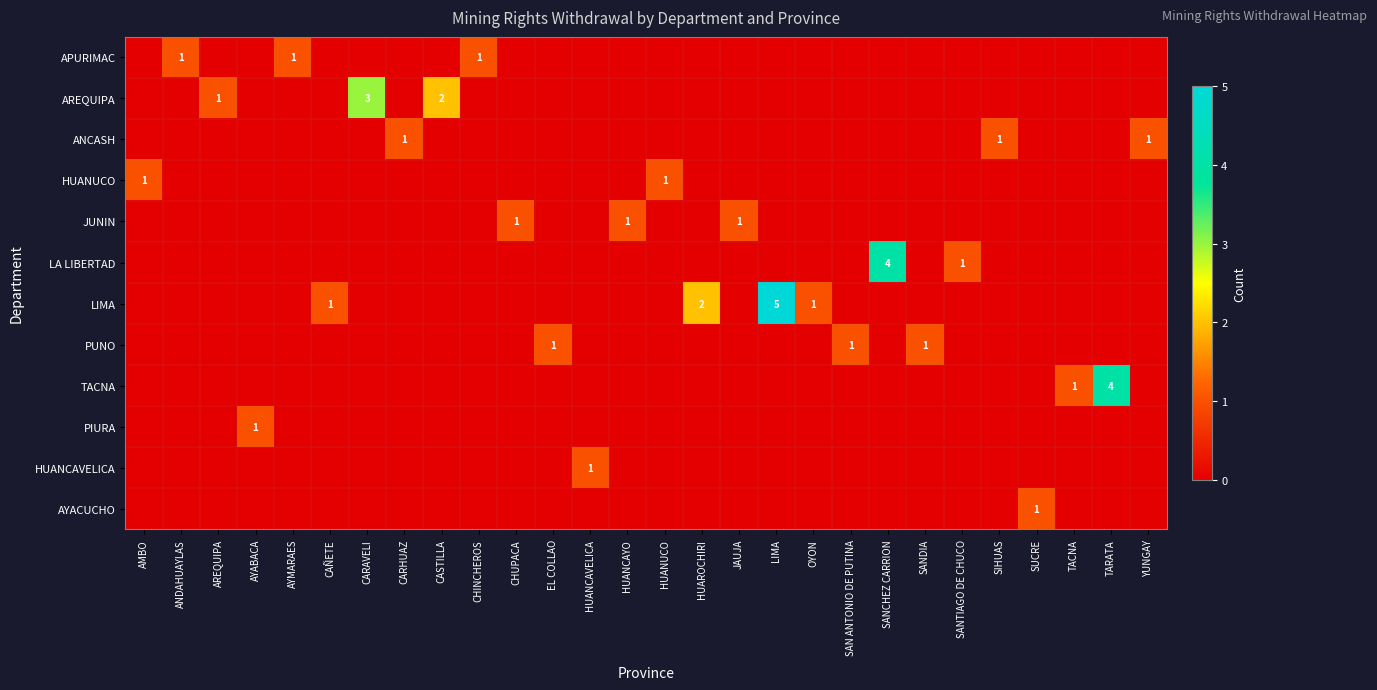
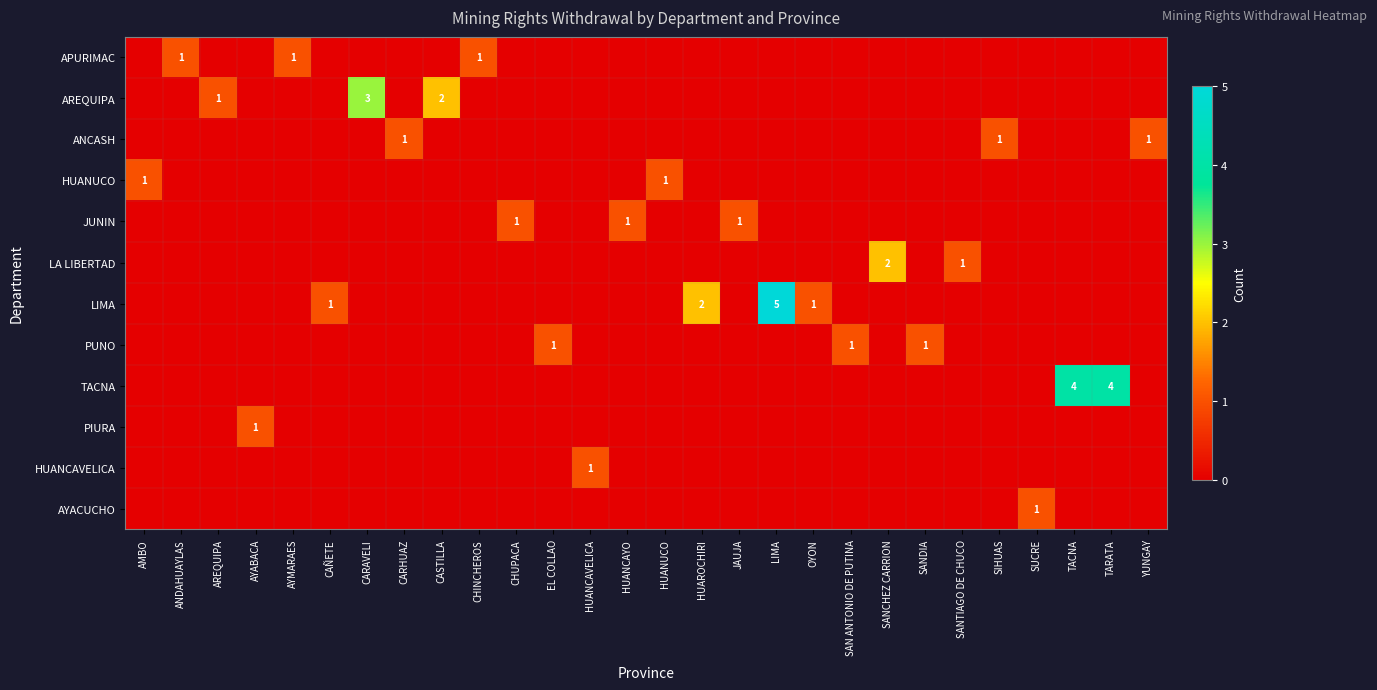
  {
    "APURIMAC": {
      "ANDAHUAYLAS": 1,
      "AYMARAES": 1,
      "CHINCHEROS": 1
    },
    "AREQUIPA": {
      "AREQUIPA": 1,
      "CARAVELI": 3,
      "CASTILLA": 2
    },
    "ANCASH": {
      "CARHUAZ": 1,
      "SIHUAS": 1,
      "YUNGAY": 1
    },
    "HUANUCO": {
      "AMBO": 1,
      "HUANUCO": 1
    },
    "JUNIN": {
      "CHUPACA": 1,
      "HUANCAYO": 1,
      "JAUJA": 1
    },
    "LA LIBERTAD": {
-     "SANCHEZ CARRION": 4,
+     "SANCHEZ CARRION": 2,
      "SANTIAGO DE CHUCO": 1
    },
    "LIMA": {
      "CAÑETE": 1,
      "HUAROCHIRI": 2,
      "LIMA": 5,
      "OYON": 1
    },
    "PUNO": {
      "EL COLLAO": 1,
      "SAN ANTONIO DE PUTINA": 1,
      "SANDIA": 1
    },
    "TACNA": {
-     "TACNA": 1,
+     "TACNA": 4,
      "TARATA": 4
    },
    "PIURA": {
      "AYABACA": 1
    },
    "HUANCAVELICA": {
      "HUANCAVELICA": 1
    },
    "AYACUCHO": {
      "SUCRE": 1
    }
  }
